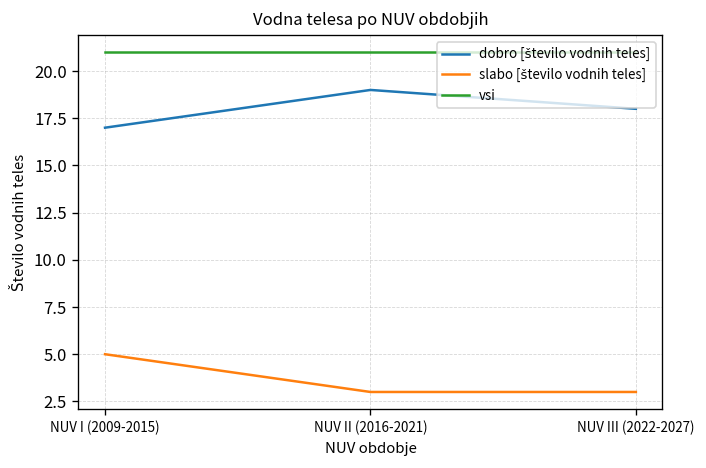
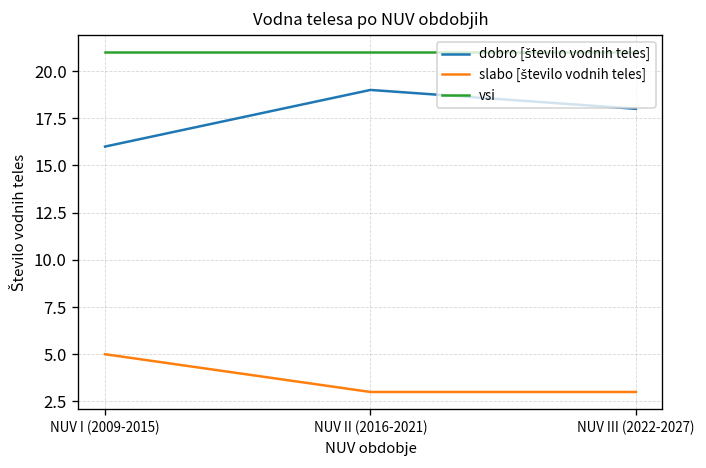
  {
    "dobro [število vodnih teles]": {
-     "NUV I (2009-2015)": 17,
+     "NUV I (2009-2015)": 16,
      "NUV II (2016-2021)": 19,
      "NUV III (2022-2027)": 18
    },
    "slabo [število vodnih teles]": {
      "NUV I (2009-2015)": 5,
      "NUV II (2016-2021)": 3,
      "NUV III (2022-2027)": 3
    },
    "vsi": {
      "NUV I (2009-2015)": 21,
      "NUV II (2016-2021)": 21
    }
  }
